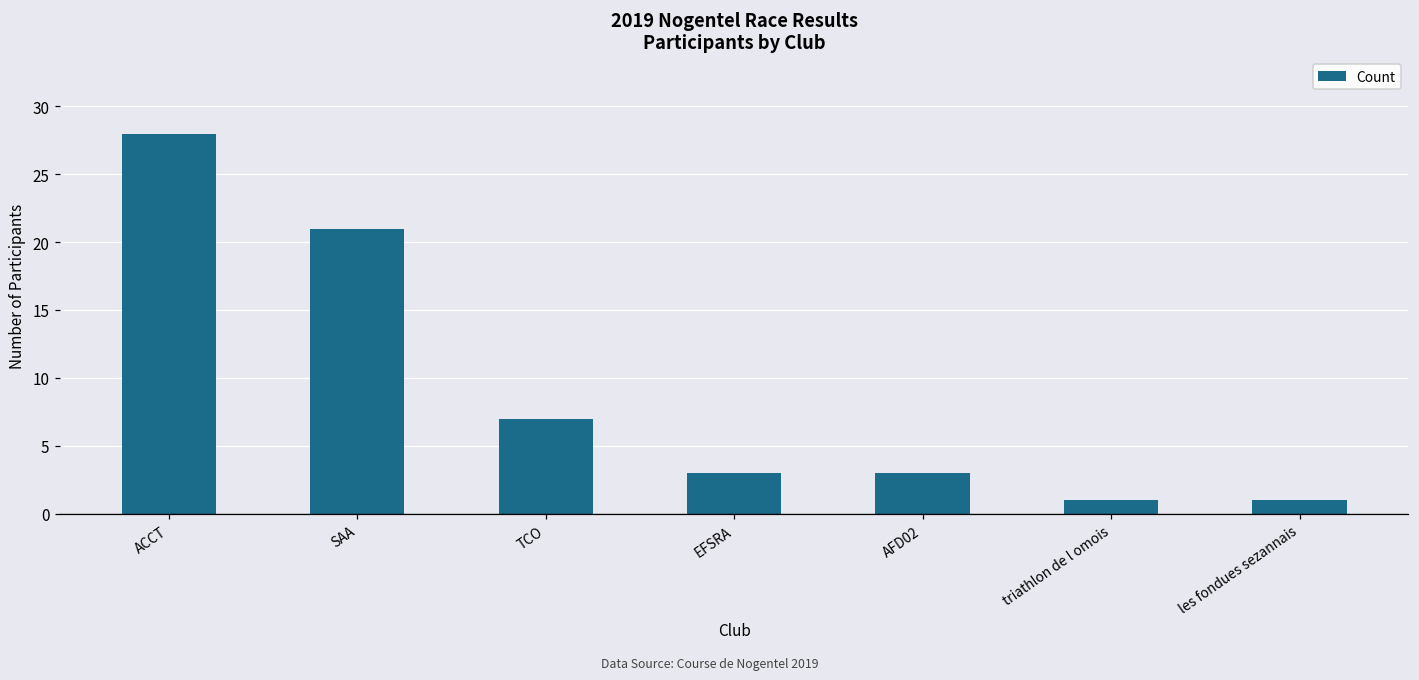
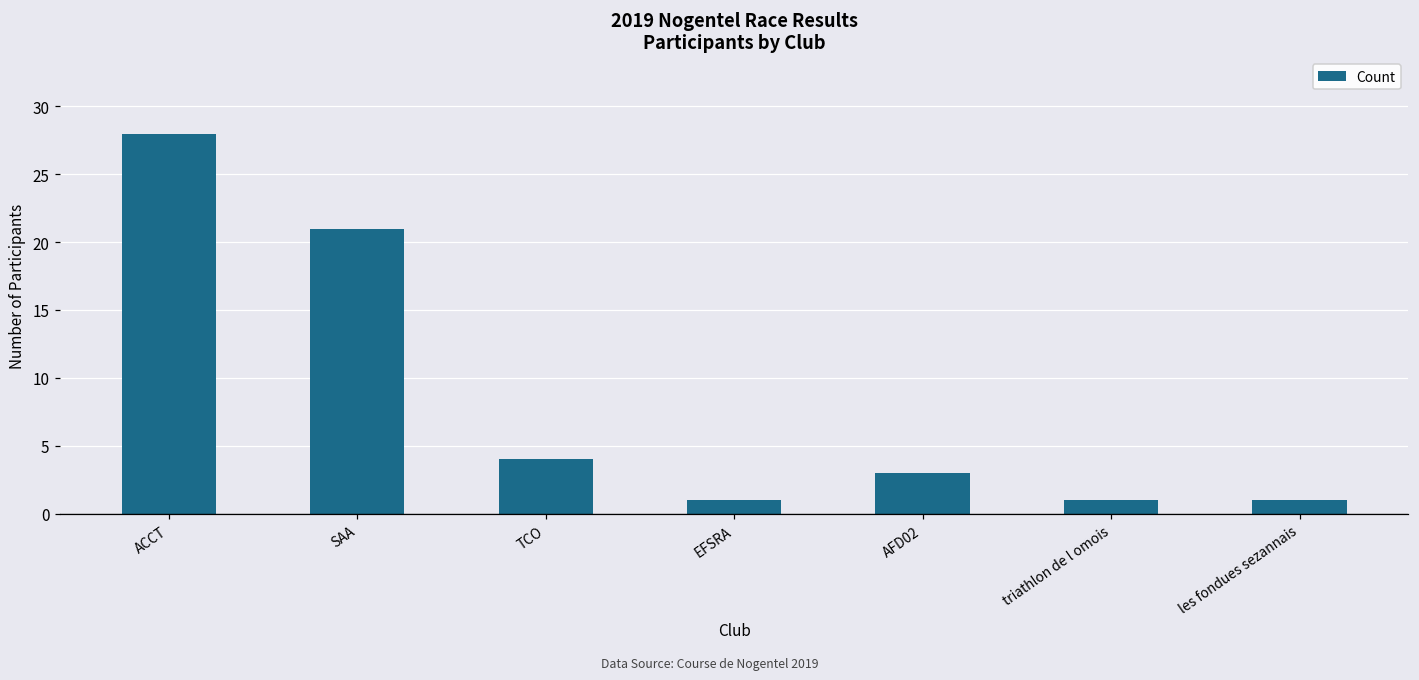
  {
    "ACCT": 28,
    "SAA": 21,
-   "TCO": 7,
-   "EFSRA": 3,
+   "TCO": 4,
+   "EFSRA": 1,
    "AFD02": 3,
    "triathlon de l omois": 1,
    "les fondues sezannais": 1
  }
